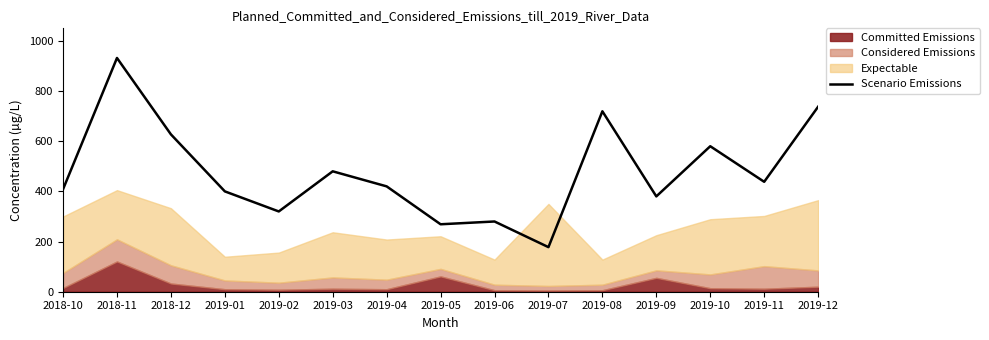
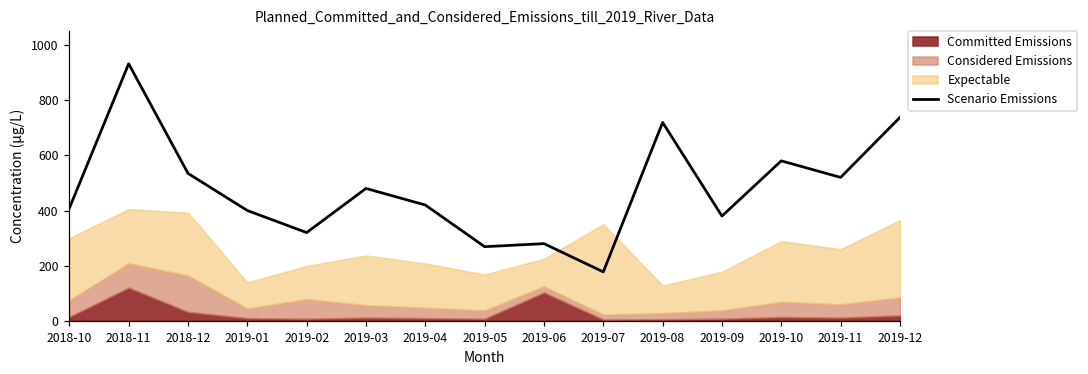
  {
    "Scenario Emissions": {
      "2018-10": 410,
      "2018-11": 930,
-     "2018-12": 630,
+     "2018-12": 530,
      "2019-01": 400,
      "2019-02": 320,
      "2019-03": 480,
      "2019-04": 420,
      "2019-05": 270,
      "2019-06": 280,
      "2019-07": 180,
      "2019-08": 720,
      "2019-09": 380,
      "2019-10": 580,
-     "2019-11": 440,
+     "2019-11": 520,
      "2019-12": 740
    },
    "Committed Emissions": {
      "2018-10": 10,
      "2018-11": 120,
      "2018-12": 30,
      "2019-01": 10,
      "2019-03": 10,
      "2019-04": 10,
-     "2019-05": 60,
-     "2019-06": 10,
-     "2019-09": 60,
+     "2019-05": 10,
+     "2019-06": 100,
+     "2019-09": 10,
      "2019-10": 10,
      "2019-11": 10,
      "2019-12": 20
    },
    "Considered Emissions": {
      "2018-10": 60,
      "2018-11": 90,
-     "2018-12": 70,
+     "2018-12": 130,
      "2019-01": 40,
-     "2019-02": 30,
+     "2019-02": 70,
      "2019-03": 50,
      "2019-04": 40,
      "2019-05": 30,
      "2019-06": 20,
      "2019-07": 20,
      "2019-08": 20,
      "2019-09": 30,
      "2019-10": 60,
-     "2019-11": 90,
+     "2019-11": 50,
      "2019-12": 70
    },
    "Expectable": {
      "2018-10": 230,
      "2018-11": 200,
      "2018-12": 230,
      "2019-01": 90,
      "2019-02": 120,
      "2019-03": 180,
      "2019-04": 160,
      "2019-05": 130,
      "2019-06": 100,
      "2019-07": 330,
      "2019-08": 100,
      "2019-09": 140,
      "2019-10": 220,
      "2019-11": 200,
      "2019-12": 280
    }
  }
